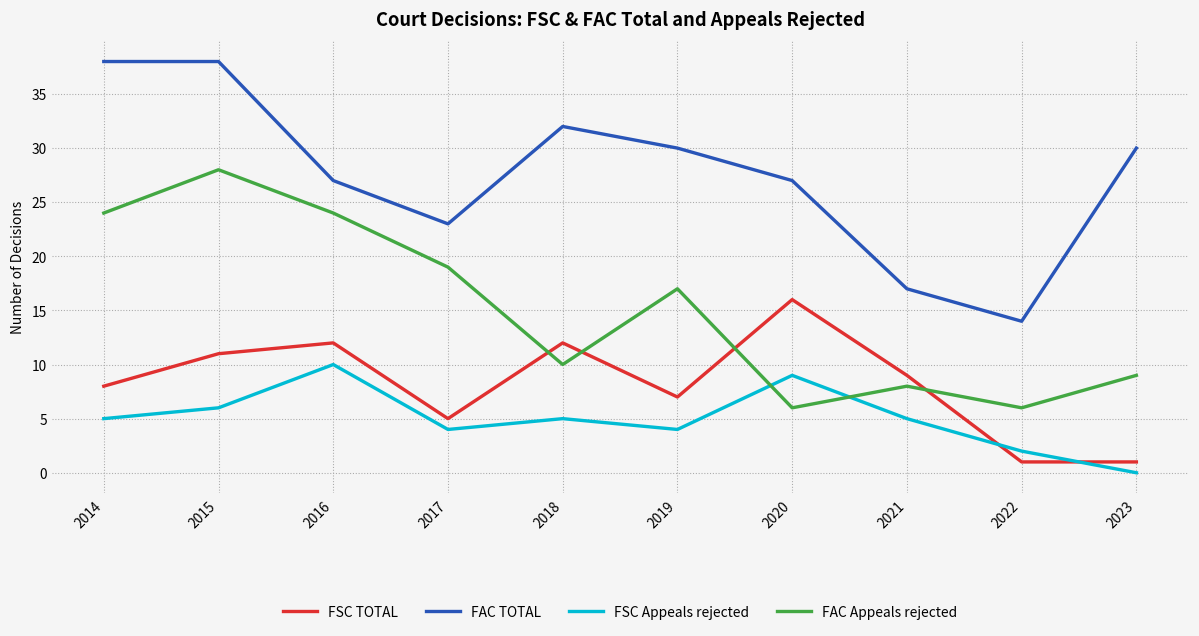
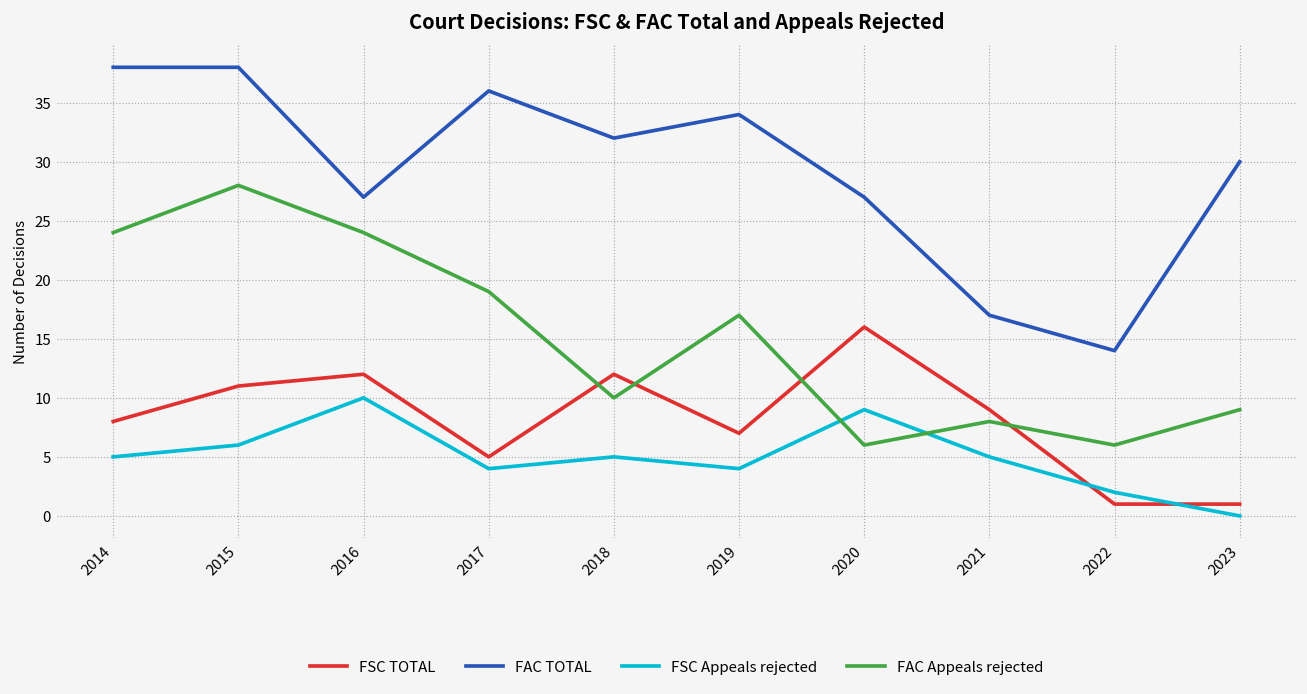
  {
    "FSC TOTAL": {
      "2014": 8,
      "2015": 11,
      "2016": 12,
      "2017": 5,
      "2018": 12,
      "2019": 7,
      "2020": 16,
      "2021": 9,
      "2022": 1,
      "2023": 1
    },
    "FAC TOTAL": {
      "2014": 38,
      "2015": 38,
      "2016": 27,
-     "2017": 23,
+     "2017": 36,
      "2018": 32,
-     "2019": 30,
+     "2019": 34,
      "2020": 27,
      "2021": 17,
      "2022": 14,
      "2023": 30
    },
    "FSC Appeals rejected": {
      "2014": 5,
      "2015": 6,
      "2016": 10,
      "2017": 4,
      "2018": 5,
      "2019": 4,
      "2020": 9,
      "2021": 5,
      "2022": 2,
      "2023": 0
    },
    "FAC Appeals rejected": {
      "2014": 24,
      "2015": 28,
      "2016": 24,
      "2017": 19,
      "2018": 10,
      "2019": 17,
      "2020": 6,
      "2021": 8,
      "2022": 6,
      "2023": 9
    }
  }
